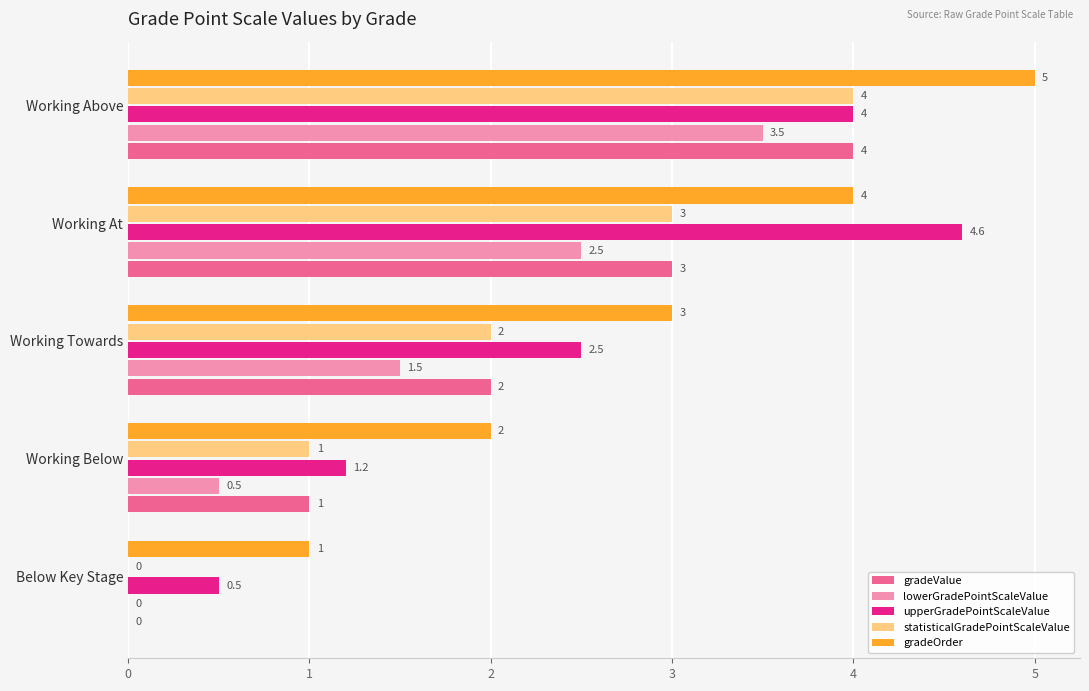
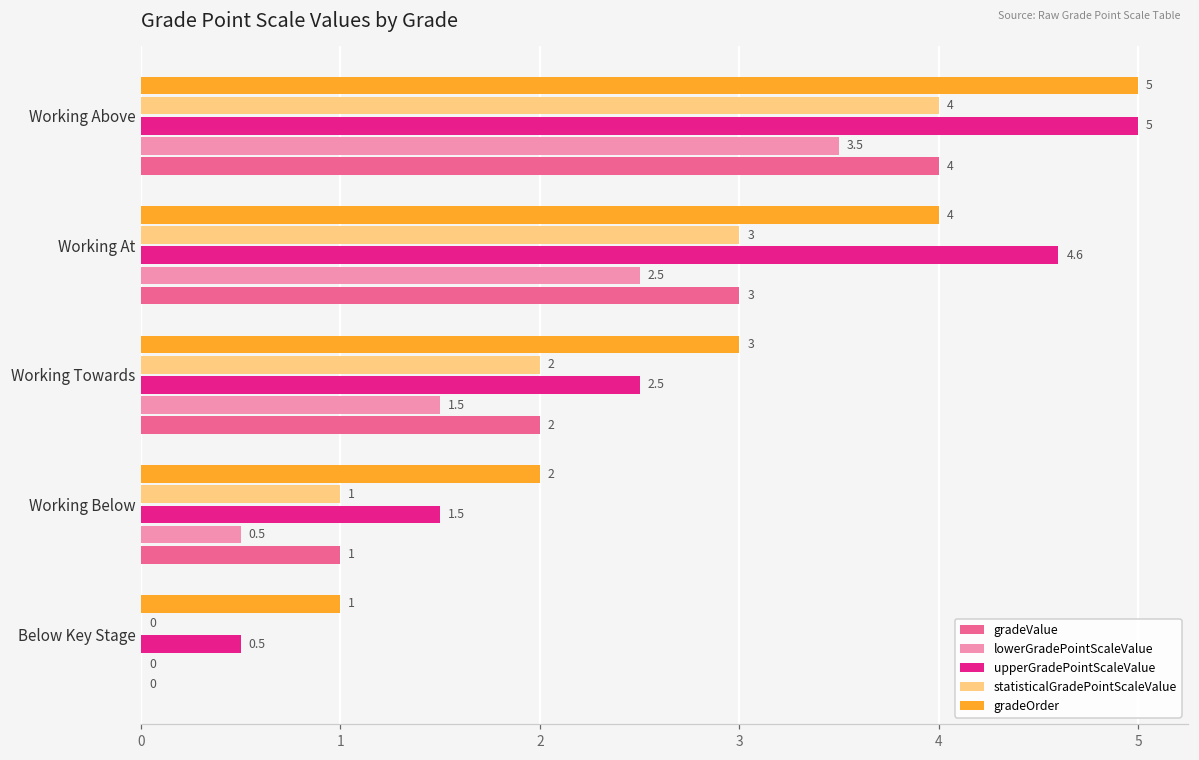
  {
    "upperGradePointScaleValue": {
-     "Working Above": 4,
+     "Working Above": 5,
      "Working At": 4.6,
      "Working Towards": 2.5,
-     "Working Below": 1.2,
+     "Working Below": 1.5,
      "Below Key Stage": 0.5
    },
    "statisticalGradePointScaleValue": {
      "Working Above": 4,
      "Working At": 3,
      "Working Towards": 2,
      "Working Below": 1,
      "Below Key Stage": 0
    },
    "gradeOrder": {
      "Working Above": 5,
      "Working At": 4,
      "Working Towards": 3,
      "Working Below": 2,
      "Below Key Stage": 1
    }
  }
